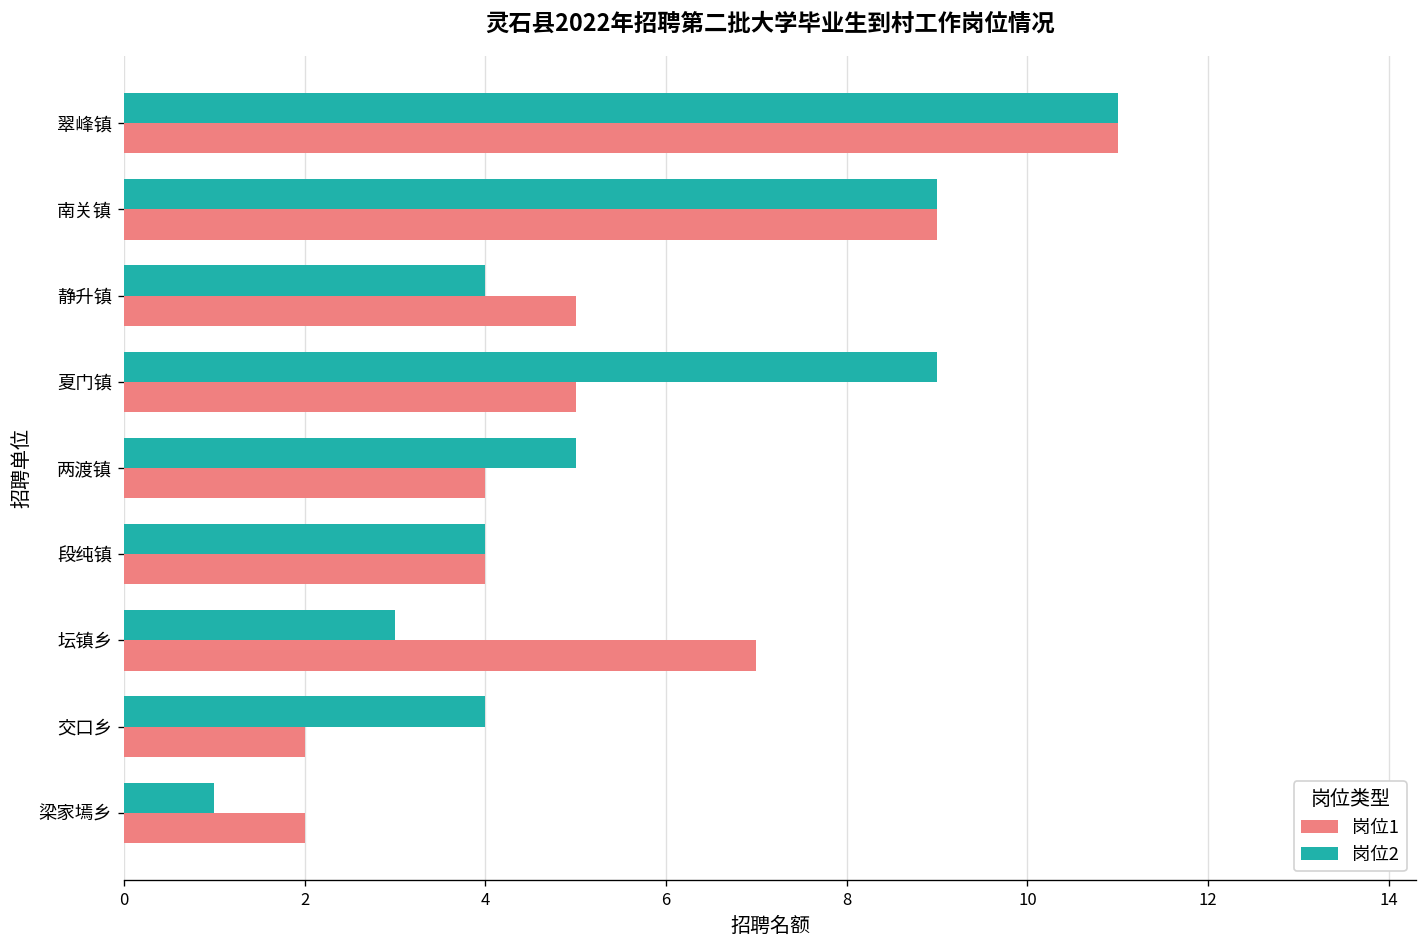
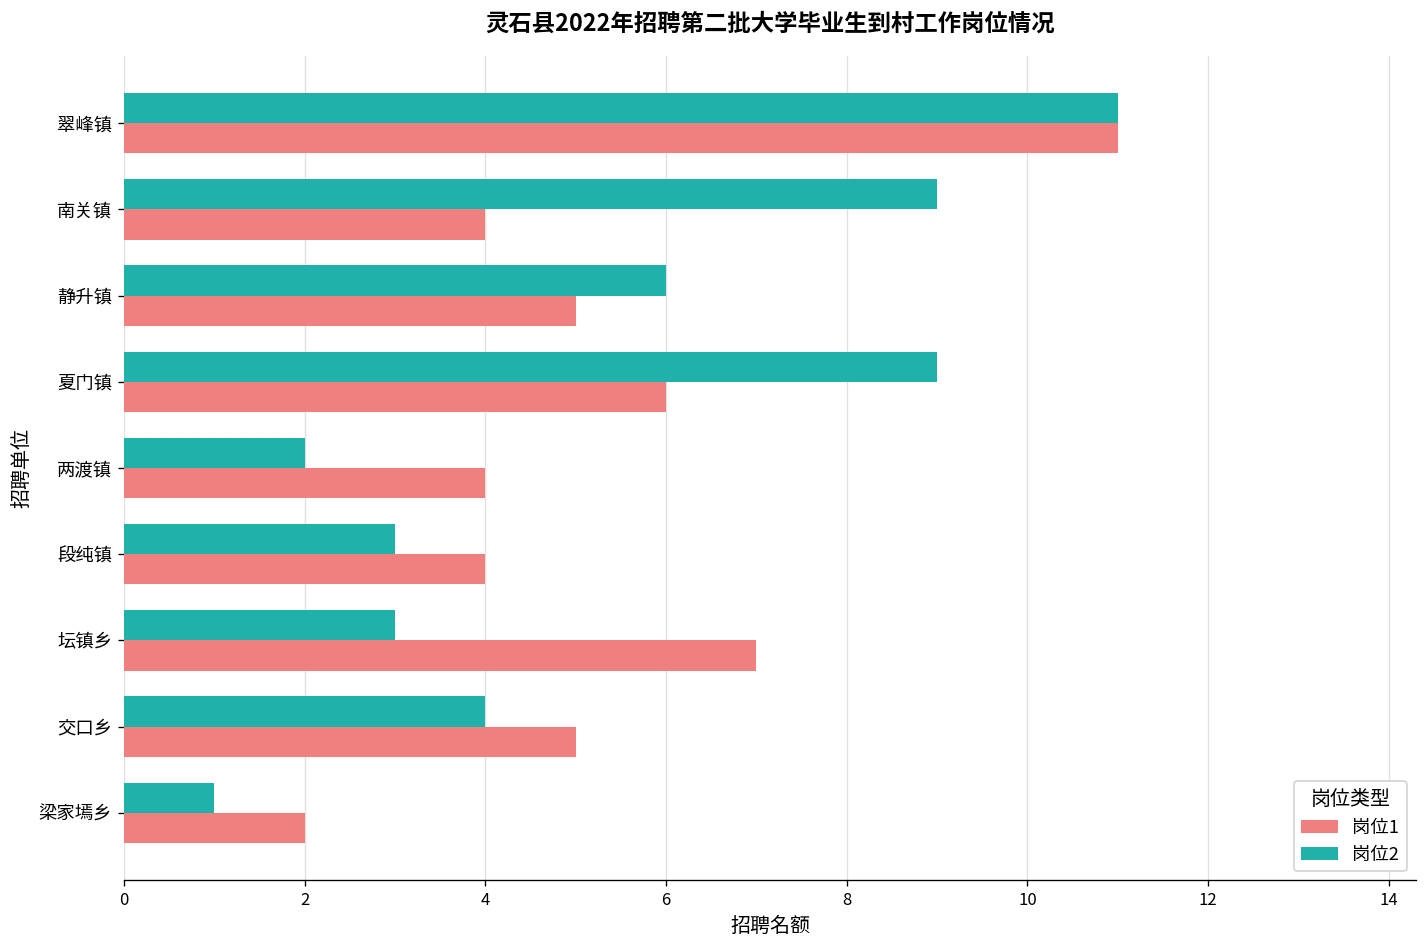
  {
    "岗位1": {
      "翠峰镇": 11,
-     "南关镇": 9,
+     "南关镇": 4,
      "静升镇": 5,
-     "夏门镇": 5,
+     "夏门镇": 6,
      "两渡镇": 4,
      "段纯镇": 4,
      "坛镇乡": 7,
-     "交口乡": 2,
+     "交口乡": 5,
      "梁家墕乡": 2
    },
    "岗位2": {
      "翠峰镇": 11,
      "南关镇": 9,
-     "静升镇": 4,
+     "静升镇": 6,
      "夏门镇": 9,
-     "两渡镇": 5,
-     "段纯镇": 4,
+     "两渡镇": 2,
+     "段纯镇": 3,
      "坛镇乡": 3,
      "交口乡": 4,
      "梁家墕乡": 1
    }
  }
